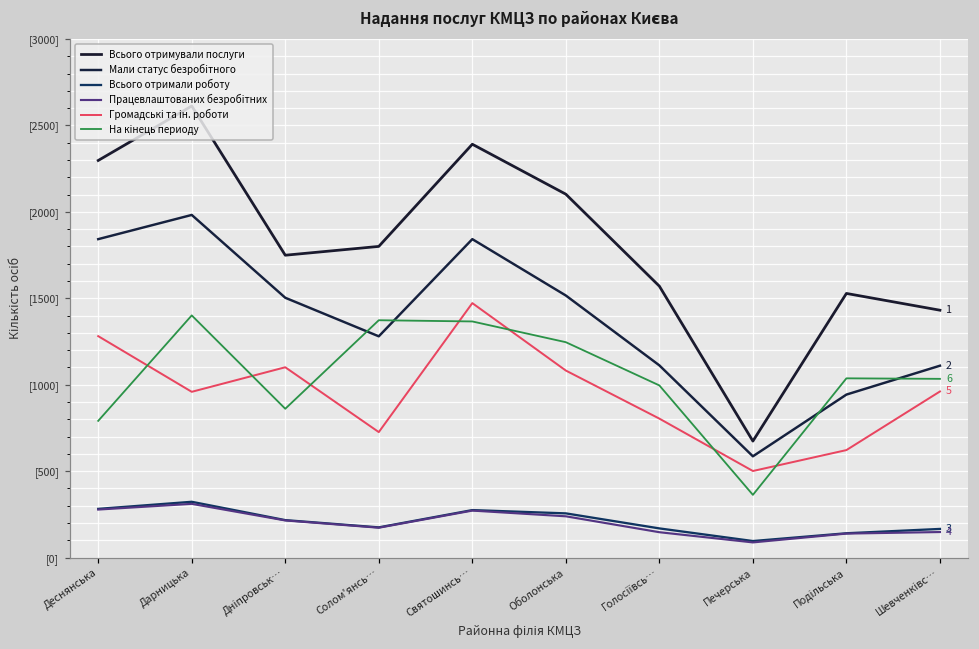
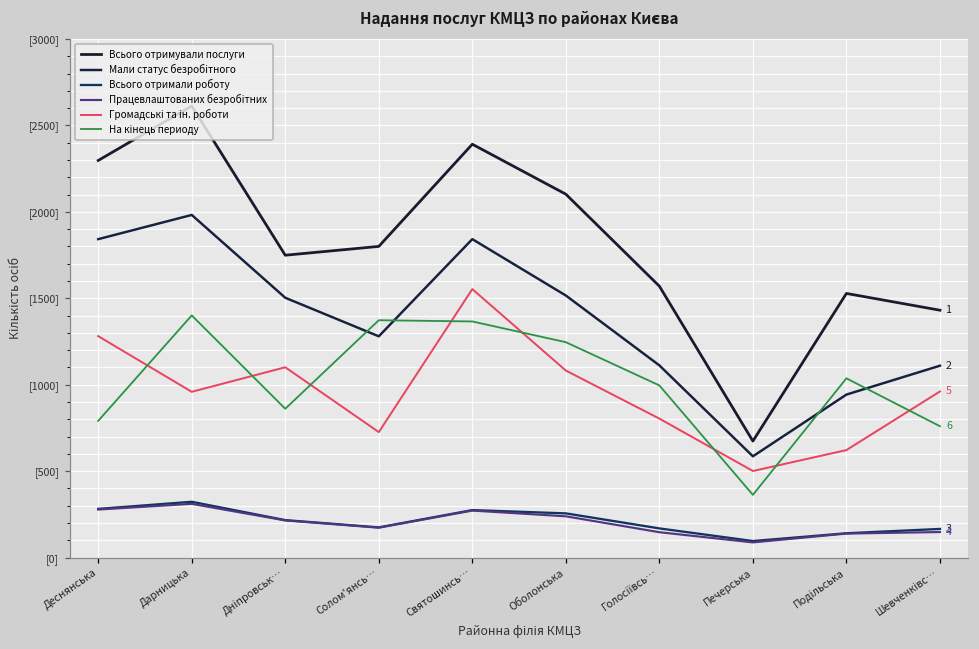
  {
    "Працевлаштованих безробітних": {
      "Оболонська": "[240]",
      "Голосіївсь…": "[150]"
    },
    "Громадські та ін. роботи": {
      "Деснянська": "[1280]",
      "Дарницька": "[960]",
      "Дніпровськ…": "[1100]",
      "Солом'янсь…": "[730]",
-     "Святошинсь…": "[1470]",
+     "Святошинсь…": "[1550]",
      "Оболонська": "[1080]",
      "Голосіївсь…": "[800]",
      "Печерська": "[500]",
      "Подільська": "[620]"
    },
    "На кінець периоду": {
      "Деснянська": "[790]",
      "Дарницька": "[1400]",
      "Дніпровськ…": "[860]",
      "Солом'янсь…": "[1370]",
      "Святошинсь…": "[1370]",
      "Оболонська": "[1250]",
      "Голосіївсь…": "[1000]",
      "Печерська": "[360]",
      "Подільська": "[1040]",
-     "Шевченківс…": "[1030]"
+     "Шевченківс…": "[760]"
    }
  }
